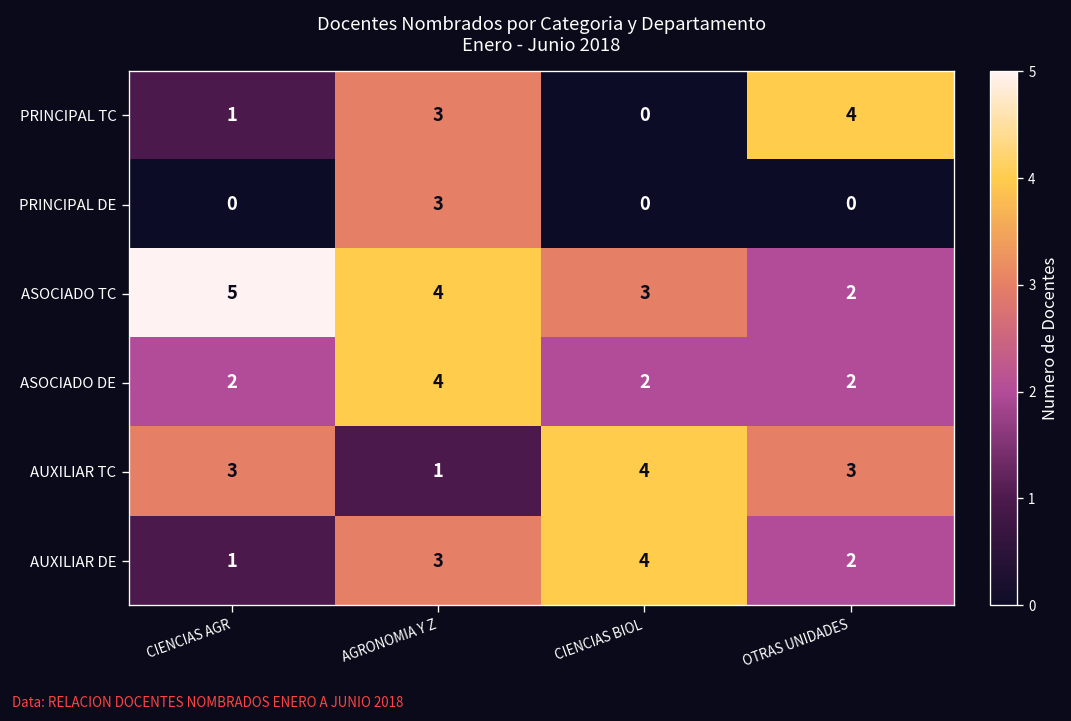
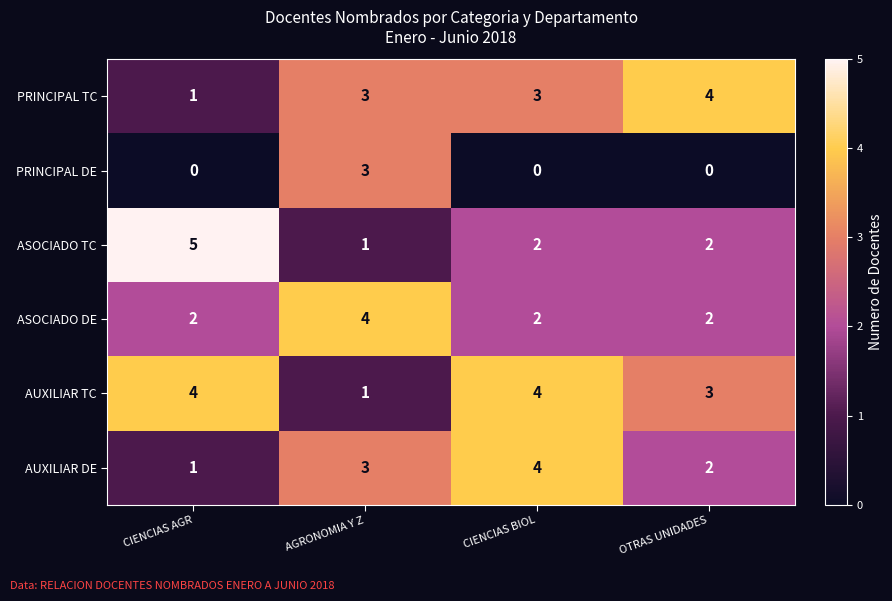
  {
    "PRINCIPAL TC": {
      "CIENCIAS AGR": 1,
      "AGRONOMIA Y Z": 3,
-     "CIENCIAS BIOL": 0,
+     "CIENCIAS BIOL": 3,
      "OTRAS UNIDADES": 4
    },
    "PRINCIPAL DE": {
      "CIENCIAS AGR": 0,
      "AGRONOMIA Y Z": 3,
      "CIENCIAS BIOL": 0,
      "OTRAS UNIDADES": 0
    },
    "ASOCIADO TC": {
      "CIENCIAS AGR": 5,
-     "AGRONOMIA Y Z": 4,
-     "CIENCIAS BIOL": 3,
+     "AGRONOMIA Y Z": 1,
+     "CIENCIAS BIOL": 2,
      "OTRAS UNIDADES": 2
    },
    "ASOCIADO DE": {
      "CIENCIAS AGR": 2,
      "AGRONOMIA Y Z": 4,
      "CIENCIAS BIOL": 2,
      "OTRAS UNIDADES": 2
    },
    "AUXILIAR TC": {
-     "CIENCIAS AGR": 3,
+     "CIENCIAS AGR": 4,
      "AGRONOMIA Y Z": 1,
      "CIENCIAS BIOL": 4,
      "OTRAS UNIDADES": 3
    },
    "AUXILIAR DE": {
      "CIENCIAS AGR": 1,
      "AGRONOMIA Y Z": 3,
      "CIENCIAS BIOL": 4,
      "OTRAS UNIDADES": 2
    }
  }
